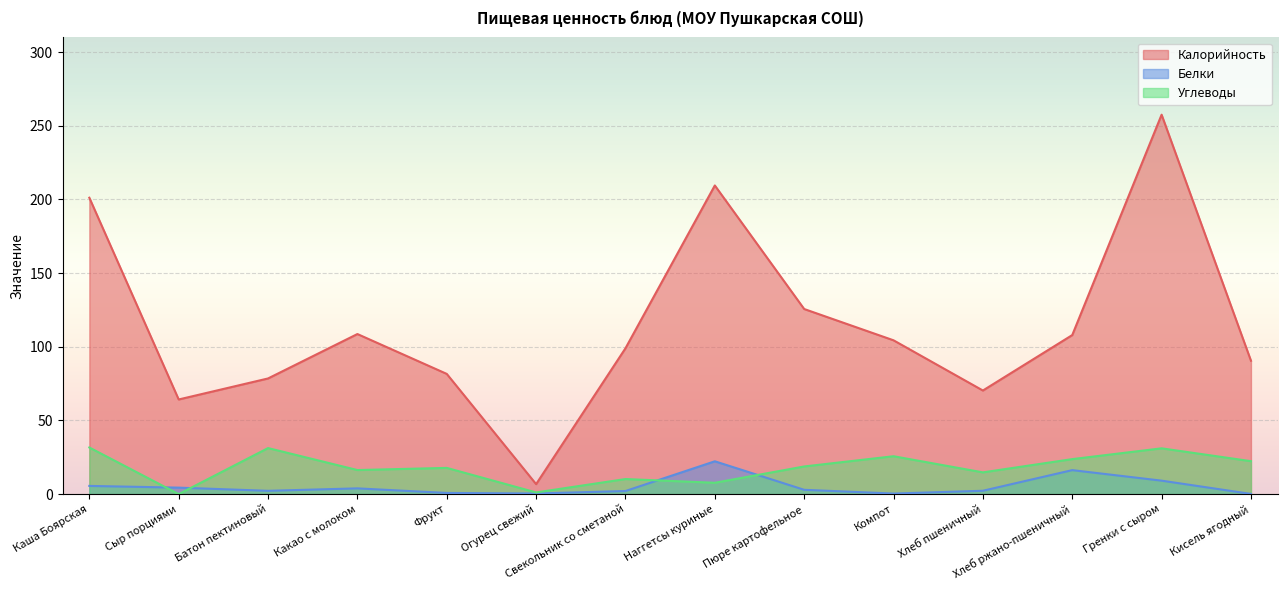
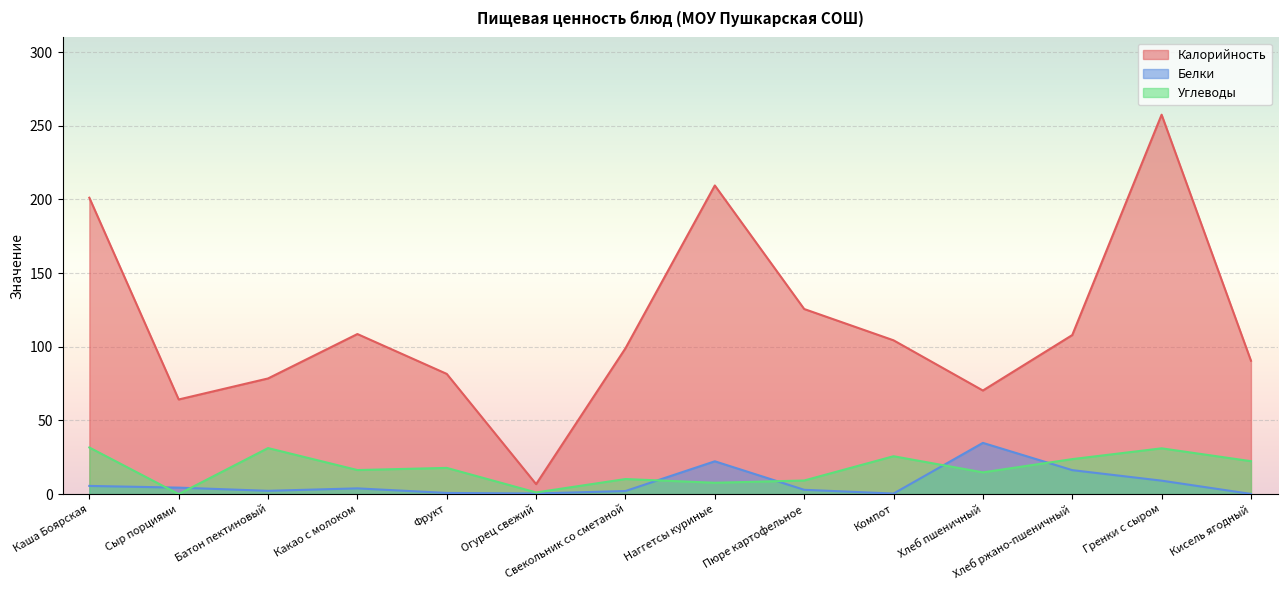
  {
    "Калорийность": {
      "Каша Боярская": 201,
      "Сыр порциями": 64,
      "Батон пектиновый": 79,
      "Какао с молоком": 109,
      "Фрукт": 82,
      "Огурец свежий": 7,
      "Свекольник со сметаной": 99,
      "Наггетсы куриные": 210,
      "Пюре картофельное": 126,
      "Компот": 104,
      "Хлеб пшеничный": 70,
      "Хлеб ржано-пшеничный": 108,
      "Гренки с сыром": 258,
      "Кисель ягодный": 91
    },
    "Белки": {
      "Каша Боярская": 6,
      "Сыр порциями": 4,
      "Батон пектиновый": 2,
      "Какао с молоком": 4,
      "Фрукт": 1,
      "Свекольник со сметаной": 2,
      "Наггетсы куриные": 22,
      "Пюре картофельное": 3,
      "Компот": 0,
-     "Хлеб пшеничный": 2,
+     "Хлеб пшеничный": 35,
      "Хлеб ржано-пшеничный": 16,
      "Гренки с сыром": 9,
      "Кисель ягодный": 0
    },
    "Углеводы": {
      "Каша Боярская": 32,
      "Сыр порциями": 0,
      "Батон пектиновый": 31,
      "Какао с молоком": 16,
      "Фрукт": 18,
      "Свекольник со сметаной": 10,
      "Наггетсы куриные": 8,
-     "Пюре картофельное": 19,
+     "Пюре картофельное": 9,
      "Компот": 26,
      "Хлеб пшеничный": 15,
      "Хлеб ржано-пшеничный": 24,
      "Гренки с сыром": 31,
      "Кисель ягодный": 22
    }
  }
